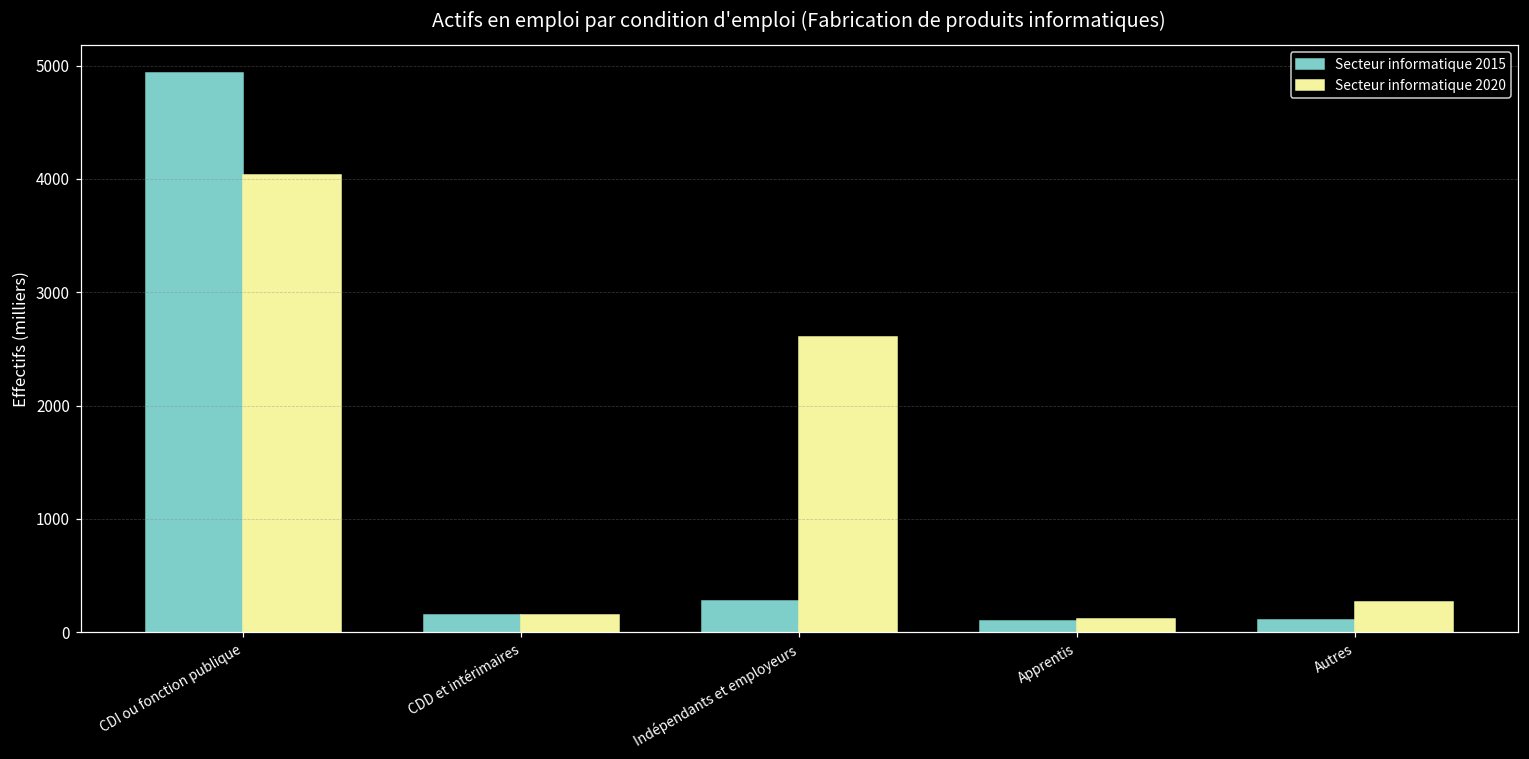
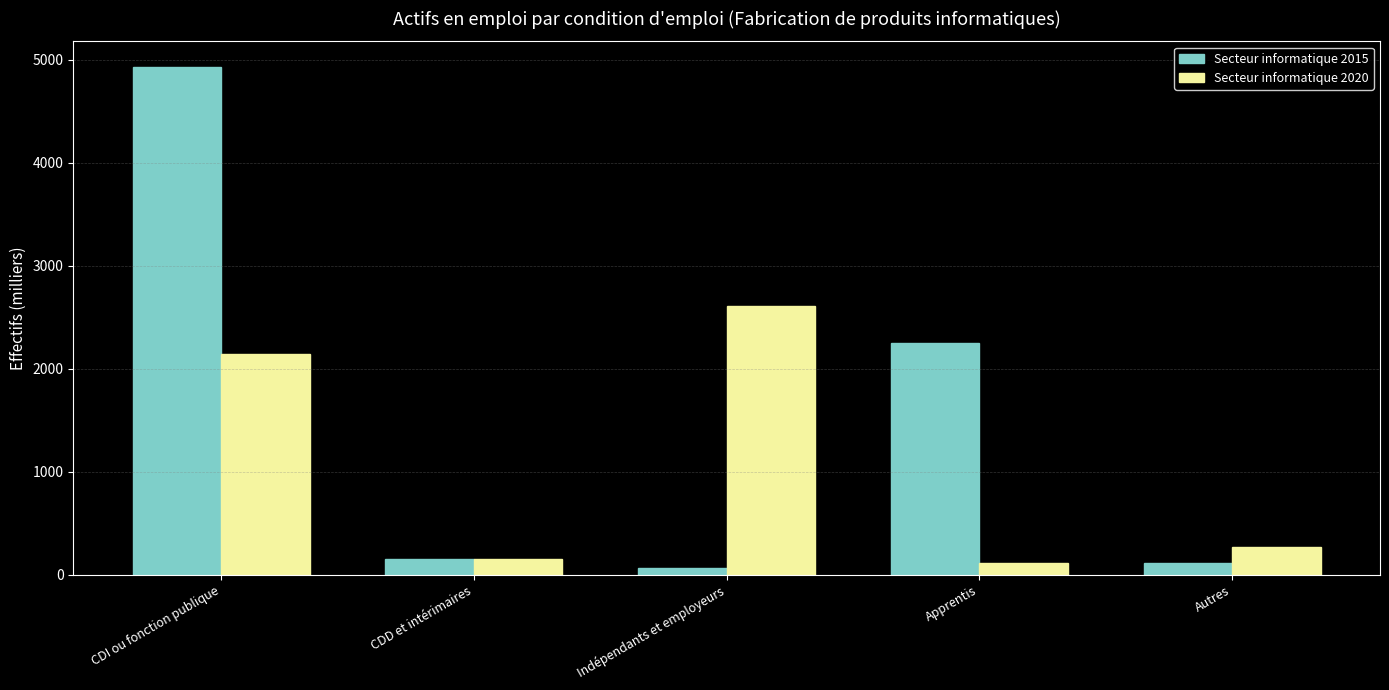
  {
    "Secteur informatique 2015": {
      "CDI ou fonction publique": 4930,
      "CDD et intérimaires": 150,
-     "Indépendants et employeurs": 270,
-     "Apprentis": 100,
+     "Indépendants et employeurs": 60,
+     "Apprentis": 2250,
      "Autres": 110
    },
    "Secteur informatique 2020": {
-     "CDI ou fonction publique": 4040,
+     "CDI ou fonction publique": 2140,
      "CDD et intérimaires": 150,
      "Indépendants et employeurs": 2610,
      "Apprentis": 110,
      "Autres": 270
    }
  }
